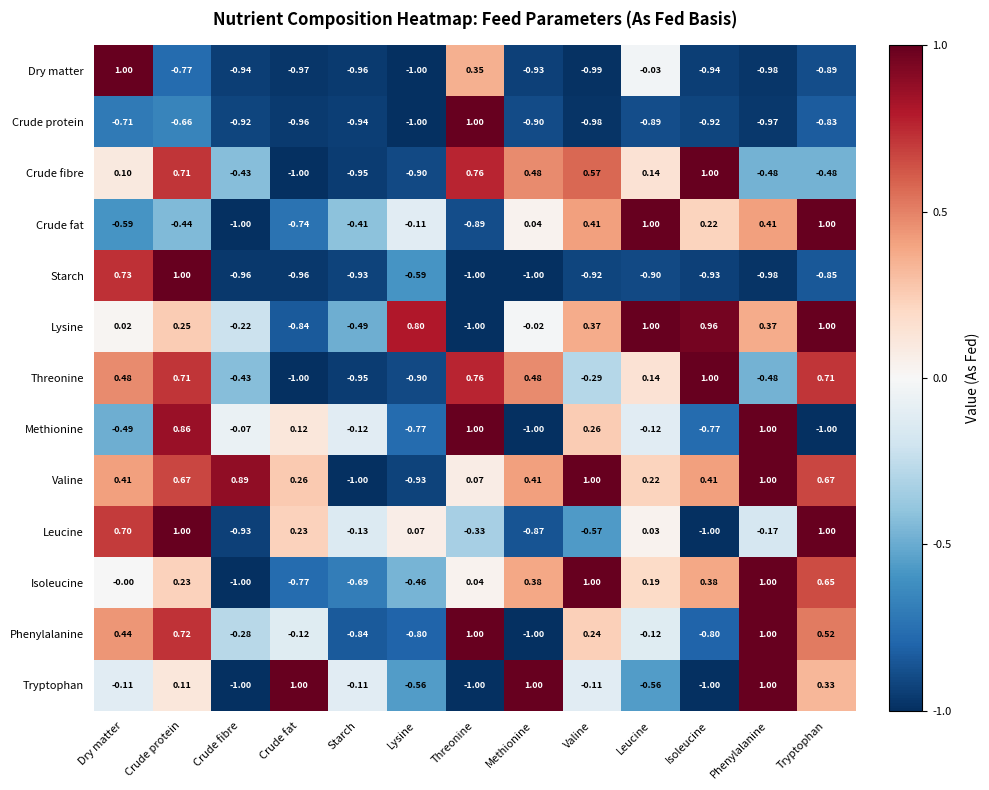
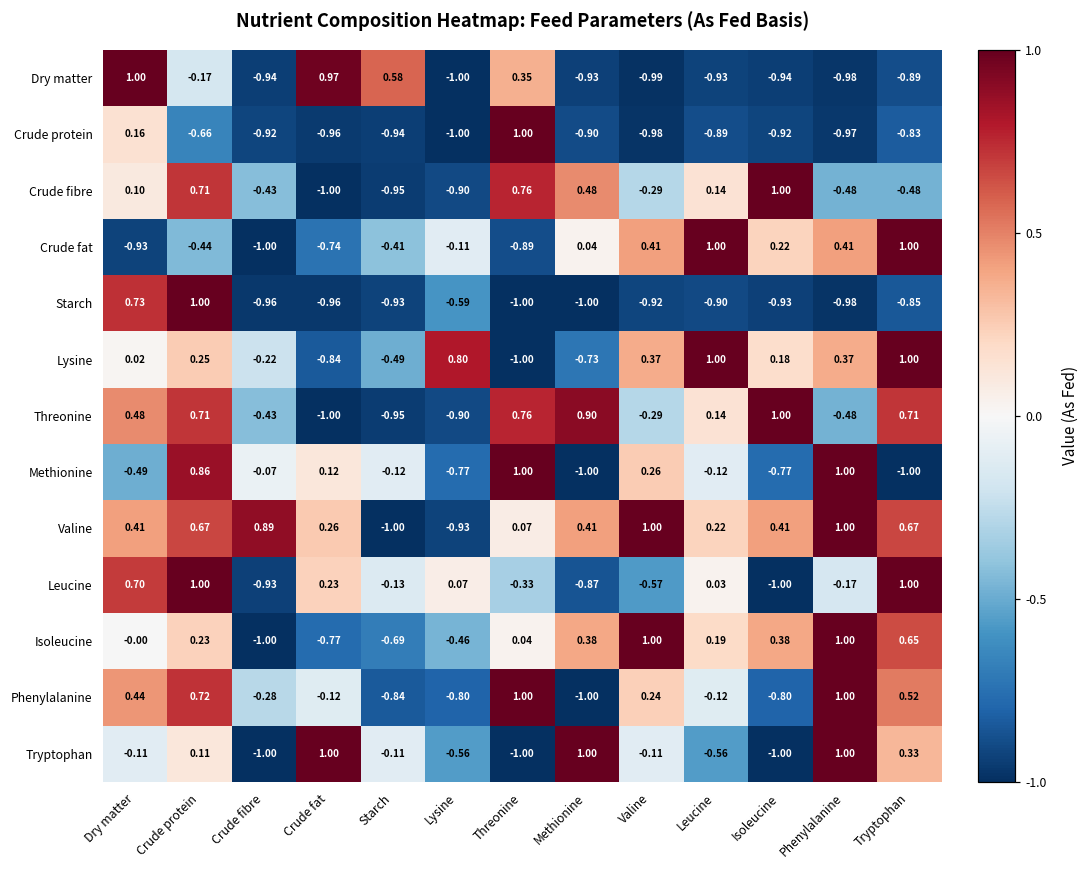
  {
    "Dry matter": {
      "Dry matter": 1.00,
-     "Crude protein": -0.77,
+     "Crude protein": -0.17,
      "Crude fibre": -0.94,
-     "Crude fat": -0.97,
-     "Starch": -0.96,
+     "Crude fat": 0.97,
+     "Starch": 0.58,
      "Lysine": -1.00,
      "Threonine": 0.35,
      "Methionine": -0.93,
      "Valine": -0.99,
-     "Leucine": -0.03,
+     "Leucine": -0.93,
      "Isoleucine": -0.94,
      "Phenylalanine": -0.98,
      "Tryptophan": -0.89
    },
    "Crude protein": {
-     "Dry matter": -0.71,
+     "Dry matter": 0.16,
      "Crude protein": -0.66,
      "Crude fibre": -0.92,
      "Crude fat": -0.96,
      "Starch": -0.94,
      "Lysine": -1.00,
      "Threonine": 1.00,
      "Methionine": -0.90,
      "Valine": -0.98,
      "Leucine": -0.89,
      "Isoleucine": -0.92,
      "Phenylalanine": -0.97,
      "Tryptophan": -0.83
    },
    "Crude fibre": {
      "Dry matter": 0.10,
      "Crude protein": 0.71,
      "Crude fibre": -0.43,
      "Crude fat": -1.00,
      "Starch": -0.95,
      "Lysine": -0.90,
      "Threonine": 0.76,
      "Methionine": 0.48,
-     "Valine": 0.57,
+     "Valine": -0.29,
      "Leucine": 0.14,
      "Isoleucine": 1.00,
      "Phenylalanine": -0.48,
      "Tryptophan": -0.48
    },
    "Crude fat": {
-     "Dry matter": -0.59,
+     "Dry matter": -0.93,
      "Crude protein": -0.44,
      "Crude fibre": -1.00,
      "Crude fat": -0.74,
      "Starch": -0.41,
      "Lysine": -0.11,
      "Threonine": -0.89,
      "Methionine": 0.04,
      "Valine": 0.41,
      "Leucine": 1.00,
      "Isoleucine": 0.22,
      "Phenylalanine": 0.41,
      "Tryptophan": 1.00
    },
    "Starch": {
      "Dry matter": 0.73,
      "Crude protein": 1.00,
      "Crude fibre": -0.96,
      "Crude fat": -0.96,
      "Starch": -0.93,
      "Lysine": -0.59,
      "Threonine": -1.00,
      "Methionine": -1.00,
      "Valine": -0.92,
      "Leucine": -0.90,
      "Isoleucine": -0.93,
      "Phenylalanine": -0.98,
      "Tryptophan": -0.85
    },
    "Lysine": {
      "Dry matter": 0.02,
      "Crude protein": 0.25,
      "Crude fibre": -0.22,
      "Crude fat": -0.84,
      "Starch": -0.49,
      "Lysine": 0.80,
      "Threonine": -1.00,
-     "Methionine": -0.02,
+     "Methionine": -0.73,
      "Valine": 0.37,
      "Leucine": 1.00,
-     "Isoleucine": 0.96,
+     "Isoleucine": 0.18,
      "Phenylalanine": 0.37,
      "Tryptophan": 1.00
    },
    "Threonine": {
      "Dry matter": 0.48,
      "Crude protein": 0.71,
      "Crude fibre": -0.43,
      "Crude fat": -1.00,
      "Starch": -0.95,
      "Lysine": -0.90,
      "Threonine": 0.76,
-     "Methionine": 0.48,
+     "Methionine": 0.90,
      "Valine": -0.29,
      "Leucine": 0.14,
      "Isoleucine": 1.00,
      "Phenylalanine": -0.48,
      "Tryptophan": 0.71
    },
    "Methionine": {
      "Dry matter": -0.49,
      "Crude protein": 0.86,
      "Crude fibre": -0.07,
      "Crude fat": 0.12,
      "Starch": -0.12,
      "Lysine": -0.77,
      "Threonine": 1.00,
      "Methionine": -1.00,
      "Valine": 0.26,
      "Leucine": -0.12,
      "Isoleucine": -0.77,
      "Phenylalanine": 1.00,
      "Tryptophan": -1.00
    },
    "Valine": {
      "Dry matter": 0.41,
      "Crude protein": 0.67,
      "Crude fibre": 0.89,
      "Crude fat": 0.26,
      "Starch": -1.00,
      "Lysine": -0.93,
      "Threonine": 0.07,
      "Methionine": 0.41,
      "Valine": 1.00,
      "Leucine": 0.22,
      "Isoleucine": 0.41,
      "Phenylalanine": 1.00,
      "Tryptophan": 0.67
    },
    "Leucine": {
      "Dry matter": 0.70,
      "Crude protein": 1.00,
      "Crude fibre": -0.93,
      "Crude fat": 0.23,
      "Starch": -0.13,
      "Lysine": 0.07,
      "Threonine": -0.33,
      "Methionine": -0.87,
      "Valine": -0.57,
      "Leucine": 0.03,
      "Isoleucine": -1.00,
      "Phenylalanine": -0.17,
      "Tryptophan": 1.00
    },
    "Isoleucine": {
      "Dry matter": -0.00,
      "Crude protein": 0.23,
      "Crude fibre": -1.00,
      "Crude fat": -0.77,
      "Starch": -0.69,
      "Lysine": -0.46,
      "Threonine": 0.04,
      "Methionine": 0.38,
      "Valine": 1.00,
      "Leucine": 0.19,
      "Isoleucine": 0.38,
      "Phenylalanine": 1.00,
      "Tryptophan": 0.65
    },
    "Phenylalanine": {
      "Dry matter": 0.44,
      "Crude protein": 0.72,
      "Crude fibre": -0.28,
      "Crude fat": -0.12,
      "Starch": -0.84,
      "Lysine": -0.80,
      "Threonine": 1.00,
      "Methionine": -1.00,
      "Valine": 0.24,
      "Leucine": -0.12,
      "Isoleucine": -0.80,
      "Phenylalanine": 1.00,
      "Tryptophan": 0.52
    },
    "Tryptophan": {
      "Dry matter": -0.11,
      "Crude protein": 0.11,
      "Crude fibre": -1.00,
      "Crude fat": 1.00,
      "Starch": -0.11,
      "Lysine": -0.56,
      "Threonine": -1.00,
      "Methionine": 1.00,
      "Valine": -0.11,
      "Leucine": -0.56,
      "Isoleucine": -1.00,
      "Phenylalanine": 1.00,
      "Tryptophan": 0.33
    }
  }
